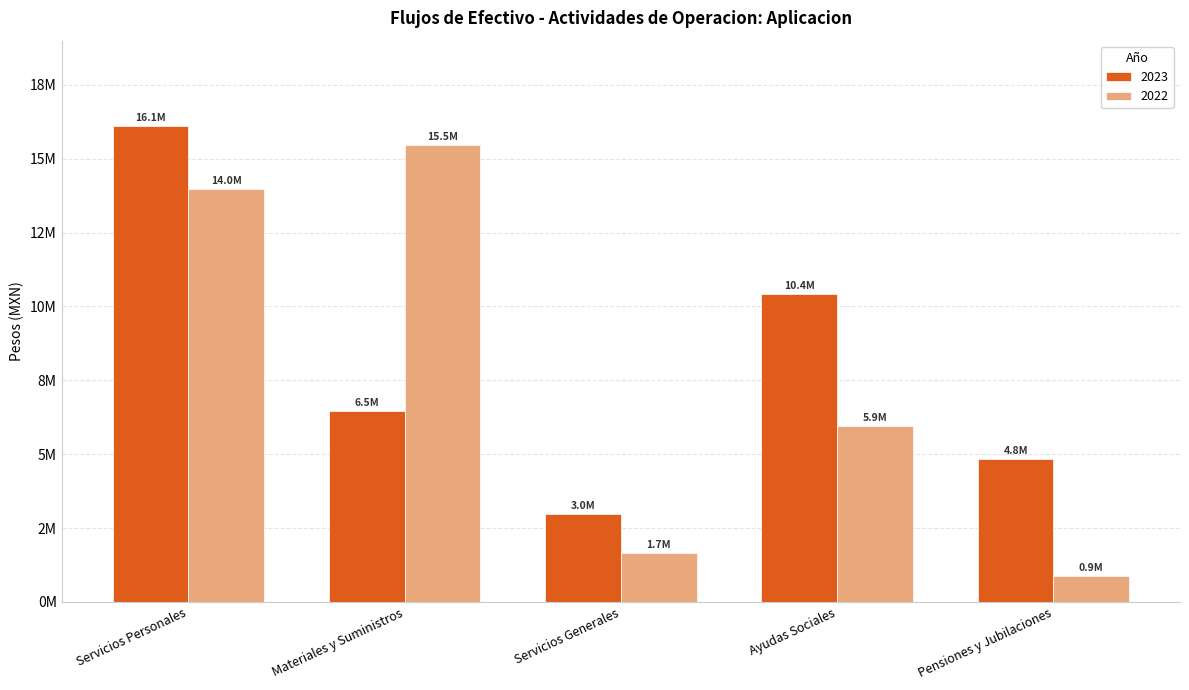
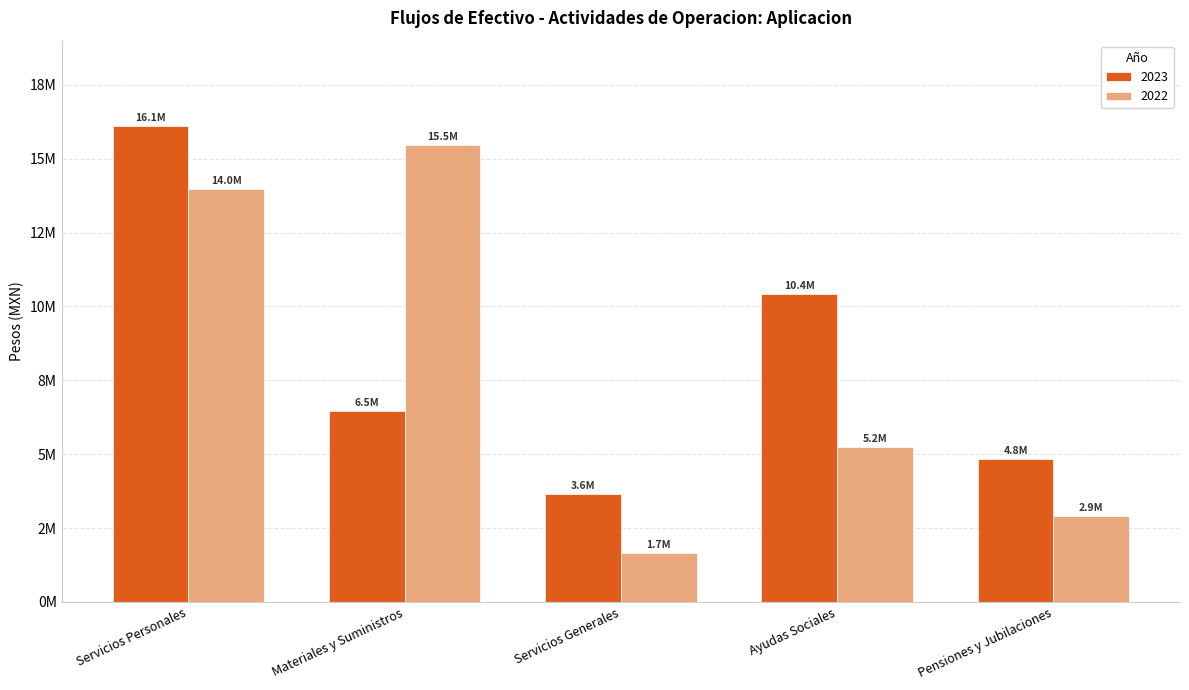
  {
    "2023": {
      "Servicios Personales": "16.1M",
      "Materiales y Suministros": "6.5M",
-     "Servicios Generales": "3.0M",
+     "Servicios Generales": "3.6M",
      "Ayudas Sociales": "10.4M",
      "Pensiones y Jubilaciones": "4.8M"
    },
    "2022": {
      "Servicios Personales": "14.0M",
      "Materiales y Suministros": "15.5M",
      "Servicios Generales": "1.7M",
-     "Ayudas Sociales": "5.9M",
-     "Pensiones y Jubilaciones": "0.9M"
+     "Ayudas Sociales": "5.2M",
+     "Pensiones y Jubilaciones": "2.9M"
    }
  }
